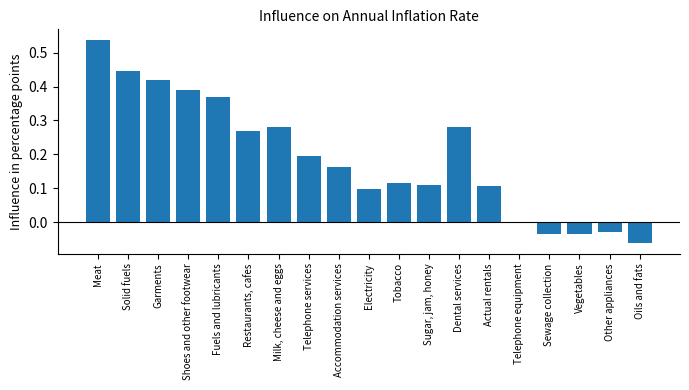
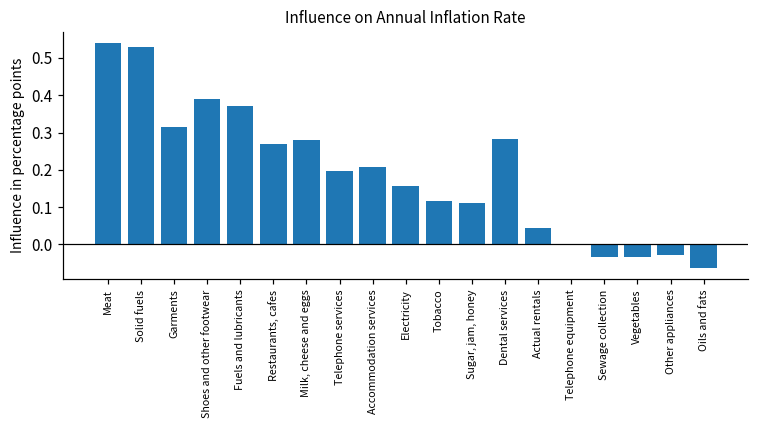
  {
    "Meat": 0.54,
-   "Solid fuels": 0.45,
-   "Garments": 0.42,
+   "Solid fuels": 0.53,
+   "Garments": 0.31,
    "Shoes and other footwear": 0.39,
    "Fuels and lubricants": 0.37,
    "Restaurants, cafes": 0.27,
    "Milk, cheese and eggs": 0.28,
    "Telephone services": 0.20,
-   "Accommodation services": 0.16,
-   "Electricity": 0.10,
+   "Accommodation services": 0.21,
+   "Electricity": 0.16,
    "Tobacco": 0.12,
    "Sugar, jam, honey": 0.11,
    "Dental services": 0.28,
-   "Actual rentals": 0.11,
+   "Actual rentals": 0.04,
    "Sewage collection": -0.03,
    "Vegetables": -0.03,
    "Other appliances": -0.03,
    "Oils and fats": -0.06
  }
